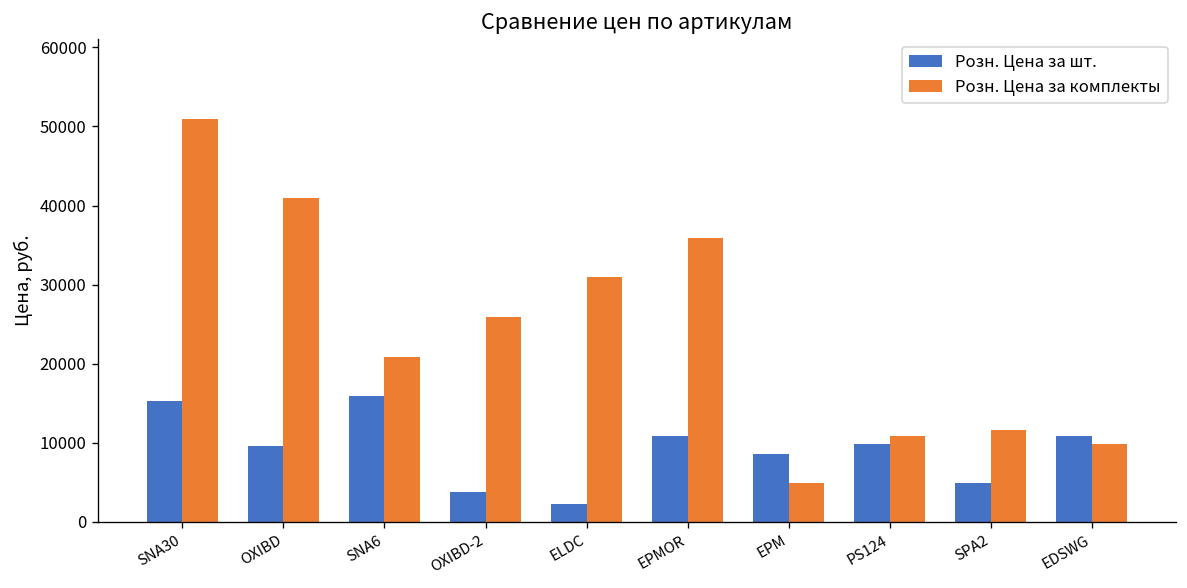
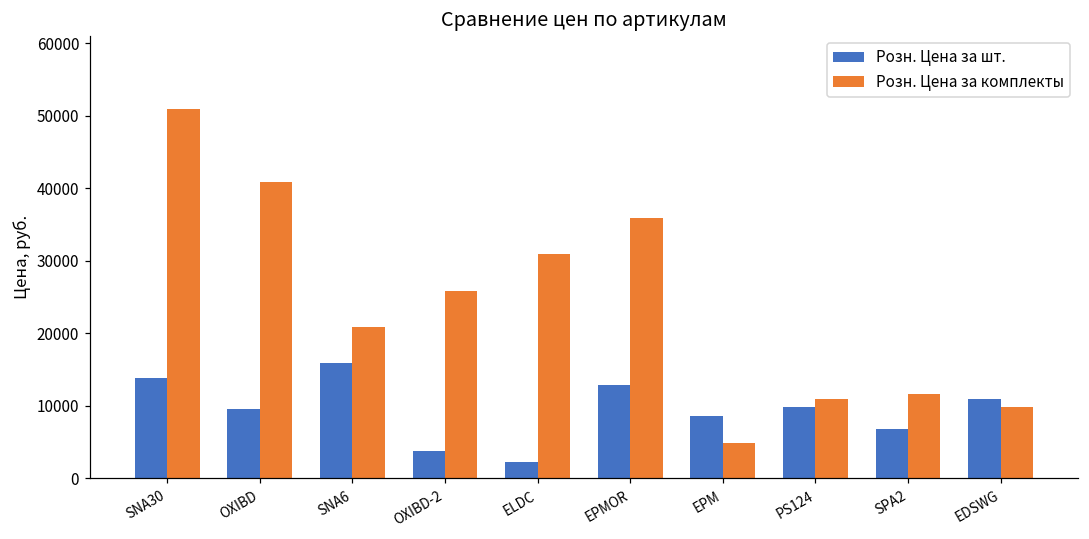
  {
    "Розн. Цена за шт.": {
-     "SNA30": 15000,
+     "SNA30": 14000,
      "OXIBD": 10000,
      "SNA6": 16000,
      "OXIBD-2": 4000,
      "ELDC": 2000,
-     "EPMOR": 11000,
+     "EPMOR": 13000,
      "EPM": 9000,
      "PS124": 10000,
-     "SPA2": 5000,
+     "SPA2": 7000,
      "EDSWG": 11000
    },
    "Розн. Цена за комплекты": {
      "SNA30": 51000,
      "OXIBD": 41000,
      "SNA6": 21000,
      "OXIBD-2": 26000,
      "ELDC": 31000,
      "EPMOR": 36000,
      "EPM": 5000,
      "PS124": 11000,
      "SPA2": 12000,
      "EDSWG": 10000
    }
  }
